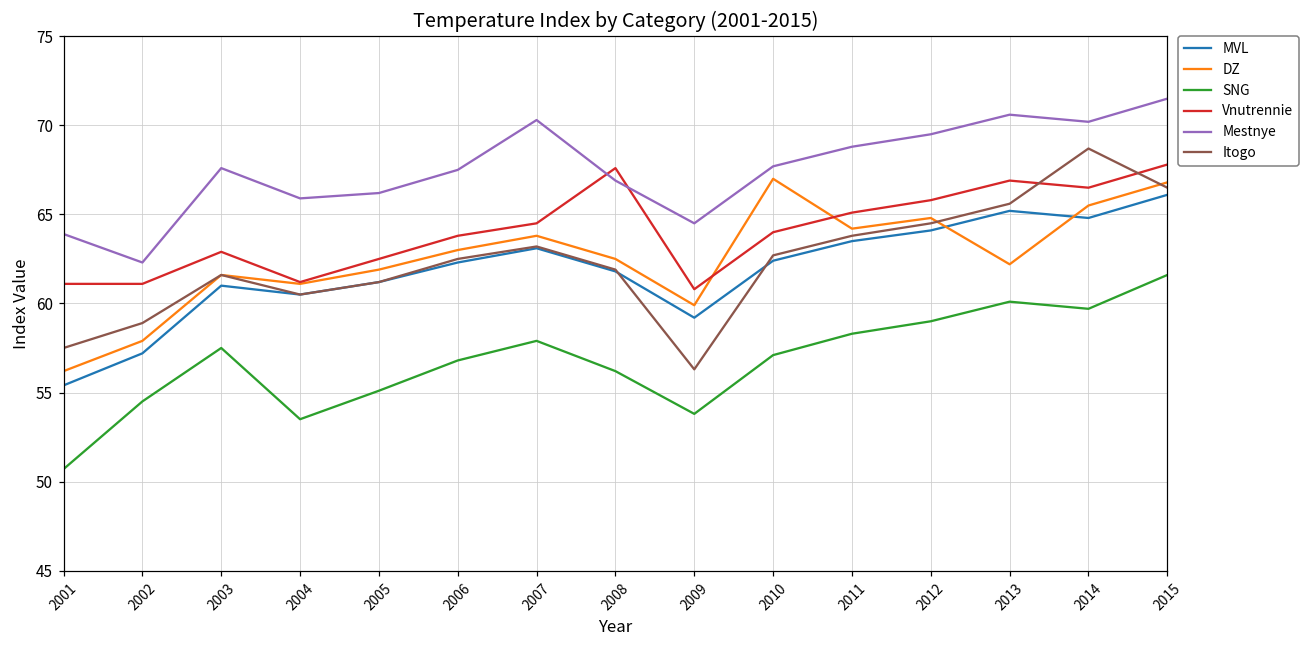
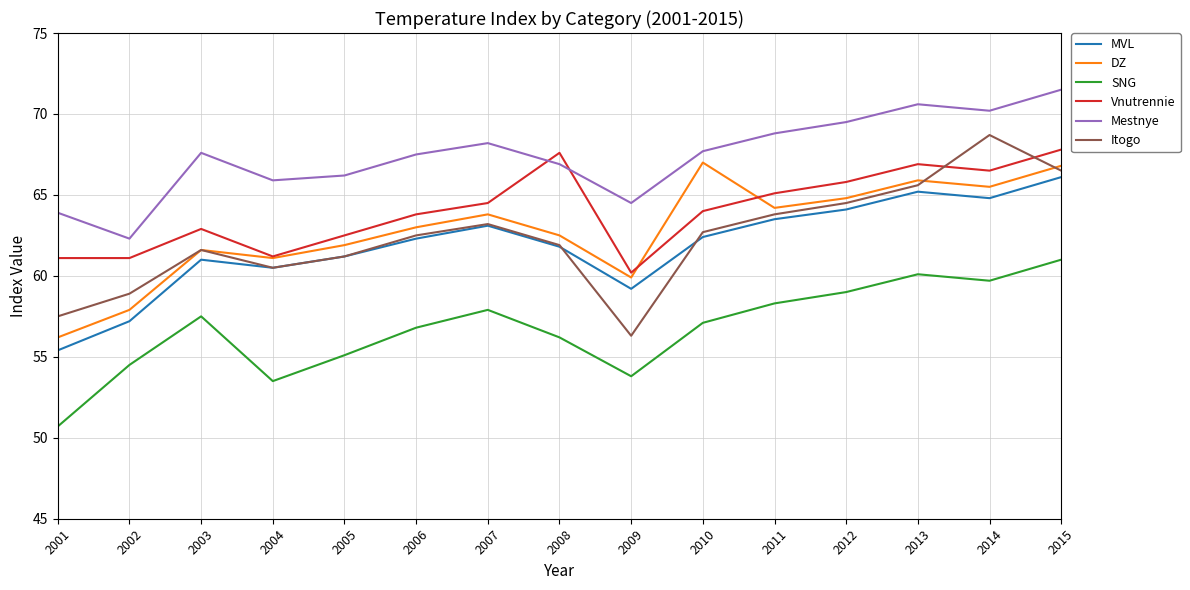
  {
    "MVL": {
      "2001": 55.4,
      "2002": 57.2,
      "2003": 61.0,
      "2006": 62.3,
      "2009": 59.2,
      "2010": 62.4,
      "2011": 63.5,
      "2012": 64.1,
      "2013": 65.2,
      "2014": 64.8,
      "2015": 66.1
    },
    "DZ": {
      "2001": 56.2,
      "2002": 57.9,
      "2005": 61.9,
      "2006": 63.0,
      "2007": 63.8,
      "2008": 62.5,
      "2009": 59.9,
      "2010": 67.0,
      "2011": 64.2,
      "2012": 64.8,
-     "2013": 62.2,
+     "2013": 65.9,
      "2014": 65.5,
      "2015": 66.8
    },
    "SNG": {
      "2001": 50.7,
      "2002": 54.5,
      "2003": 57.5,
      "2004": 53.5,
      "2005": 55.1,
      "2006": 56.8,
      "2007": 57.9,
      "2008": 56.2,
      "2009": 53.8,
      "2010": 57.1,
      "2011": 58.3,
      "2012": 59.0,
      "2013": 60.1,
      "2014": 59.7,
-     "2015": 61.6
+     "2015": 61.0
    },
    "Vnutrennie": {
      "2001": 61.1,
      "2002": 61.1,
      "2003": 62.9,
      "2005": 62.5,
      "2006": 63.8,
      "2007": 64.5,
      "2008": 67.6,
-     "2009": 60.8,
+     "2009": 60.2,
      "2010": 64.0,
      "2011": 65.1,
      "2012": 65.8,
      "2013": 66.9,
      "2014": 66.5,
      "2015": 67.8
    },
    "Mestnye": {
      "2001": 63.9,
      "2002": 62.3,
      "2003": 67.6,
      "2004": 65.9,
      "2005": 66.2,
      "2006": 67.5,
-     "2007": 70.3,
+     "2007": 68.2,
      "2008": 66.9,
      "2009": 64.5,
      "2010": 67.7,
      "2011": 68.8,
      "2012": 69.5,
      "2013": 70.6,
      "2014": 70.2,
      "2015": 71.5
    },
    "Itogo": {
      "2001": 57.5,
      "2002": 58.9,
      "2006": 62.5,
      "2009": 56.3,
      "2010": 62.7,
      "2011": 63.8,
      "2012": 64.5,
      "2013": 65.6,
      "2014": 68.7,
      "2015": 66.5
    }
  }
